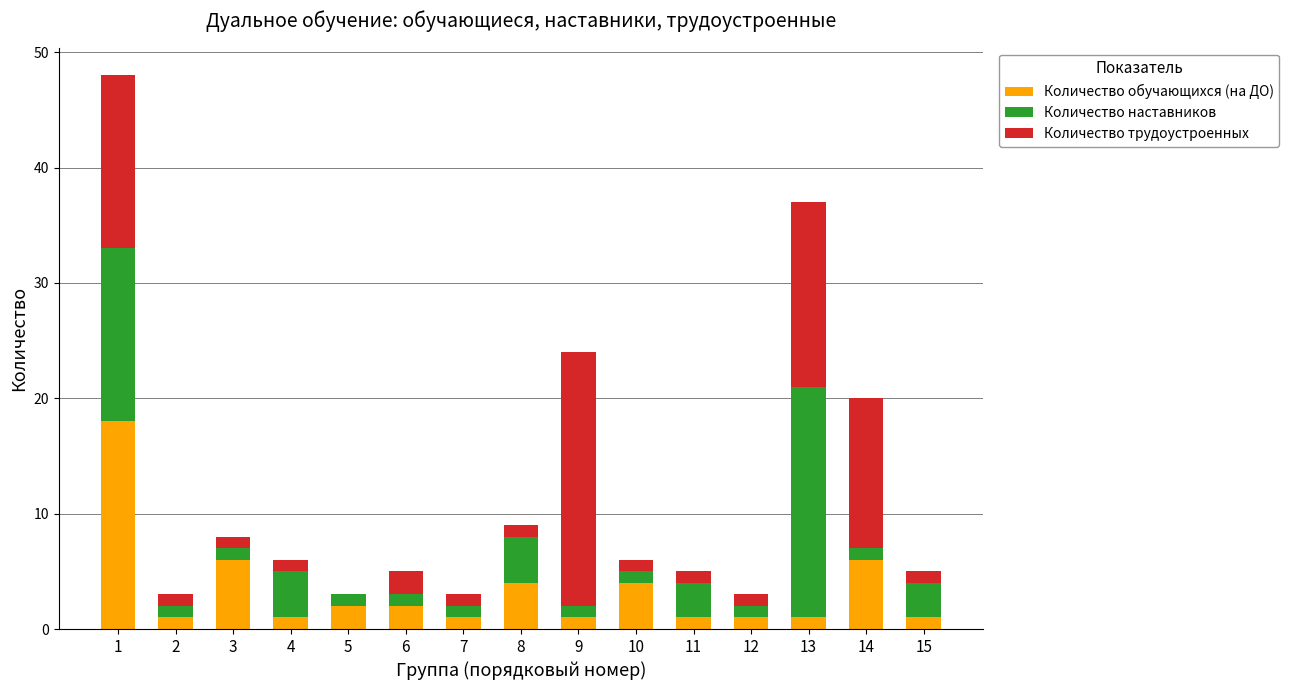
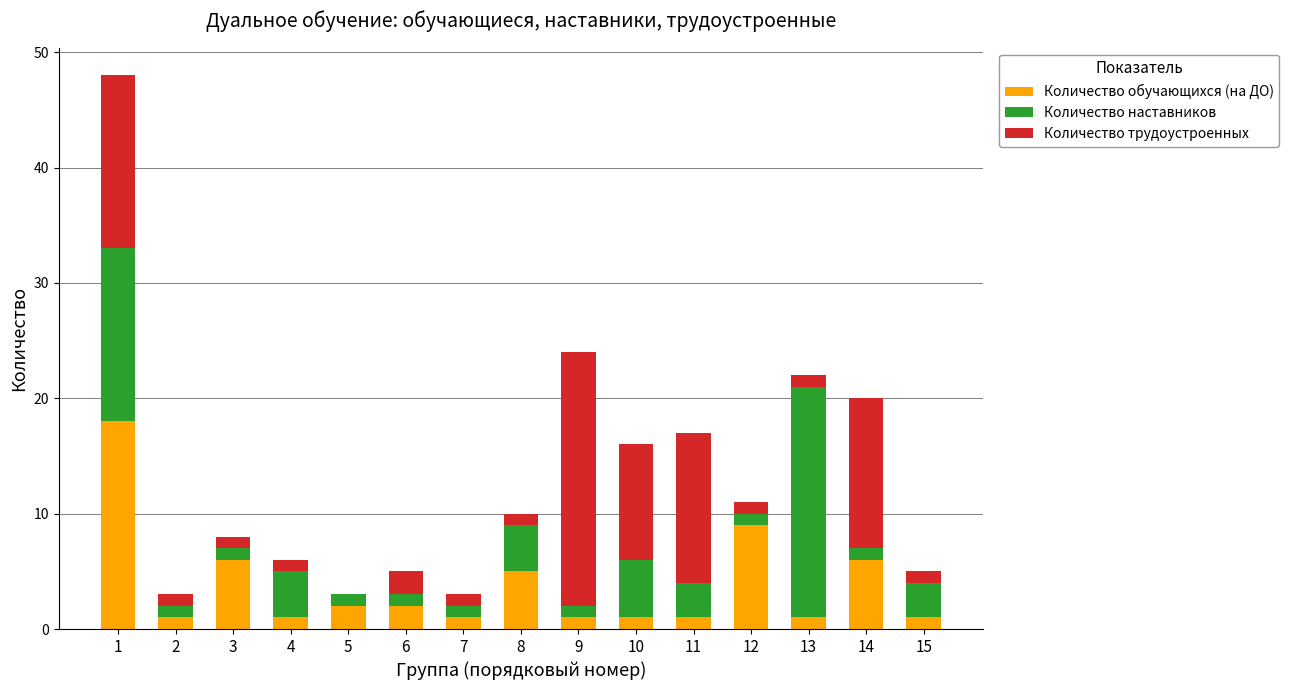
  {
    "Количество обучающихся (на ДО)": {
      "1": 18,
      "2": 1,
      "3": 6,
      "4": 1,
      "5": 2,
      "6": 2,
      "7": 1,
-     "8": 4,
+     "8": 5,
      "9": 1,
-     "10": 4,
+     "10": 1,
      "11": 1,
-     "12": 1,
+     "12": 9,
      "13": 1,
      "14": 6,
      "15": 1
    },
    "Количество наставников": {
      "1": 15,
      "2": 1,
      "3": 1,
      "4": 4,
      "5": 1,
      "6": 1,
      "7": 1,
      "8": 4,
      "9": 1,
-     "10": 1,
+     "10": 5,
      "11": 3,
      "12": 1,
      "13": 20,
      "14": 1,
      "15": 3
    },
    "Количество трудоустроенных": {
      "1": 15,
      "2": 1,
      "3": 1,
      "4": 1,
      "5": 0,
      "6": 2,
      "7": 1,
      "8": 1,
      "9": 22,
-     "10": 1,
-     "11": 1,
+     "10": 10,
+     "11": 13,
      "12": 1,
-     "13": 16,
+     "13": 1,
      "14": 13,
      "15": 1
    }
  }
